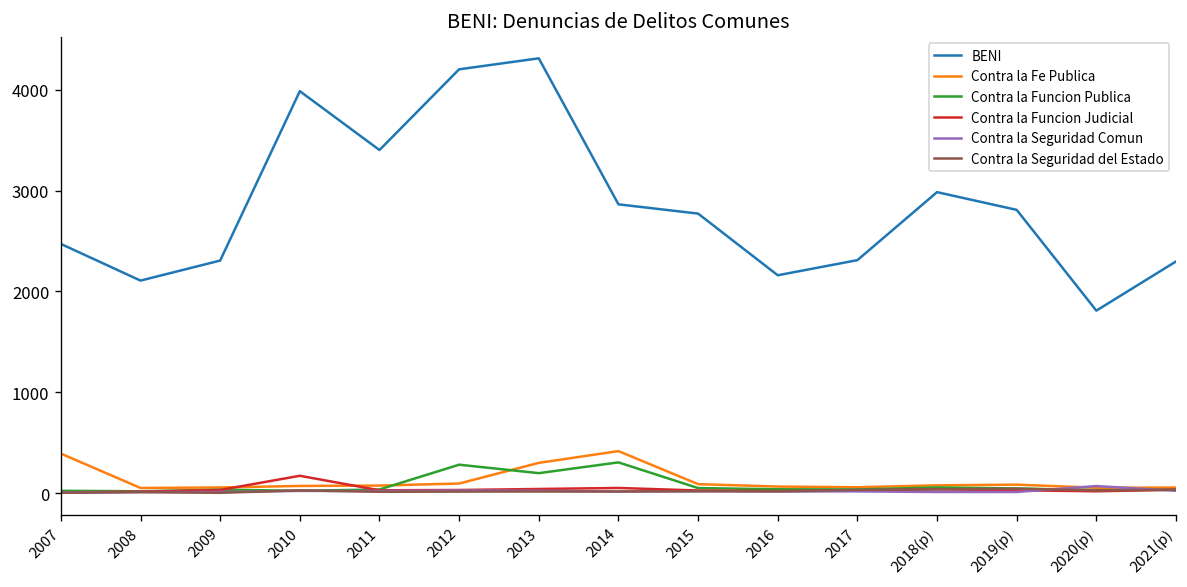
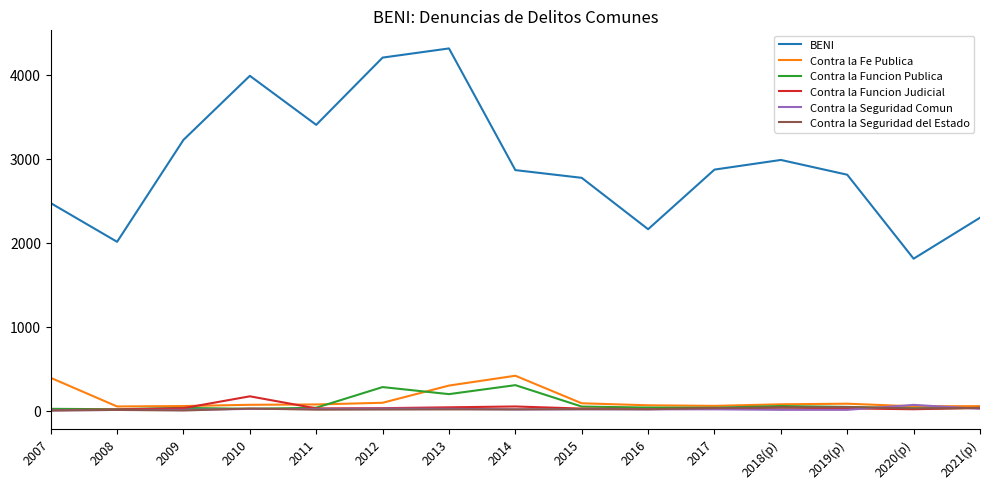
  {
    "BENI": {
      "2007": 2500,
-     "2008": 2100,
-     "2009": 2300,
+     "2008": 2000,
+     "2009": 3200,
      "2010": 4000,
      "2011": 3400,
      "2012": 4200,
      "2013": 4300,
      "2014": 2900,
      "2015": 2800,
      "2016": 2200,
-     "2017": 2300,
+     "2017": 2900,
      "2018(p)": 3000,
      "2019(p)": 2800,
      "2020(p)": 1800,
      "2021(p)": 2300
    },
    "Contra la Fe Publica": {
      "2007": 400,
      "2008": 100,
      "2010": 100,
      "2011": 100,
      "2012": 100,
      "2013": 300,
      "2014": 400,
      "2015": 100,
      "2019(p)": 100
    },
    "Contra la Funcion Publica": {
      "2012": 300,
      "2013": 200,
      "2014": 300
    },
    "Contra la Funcion Judicial": {
      "2010": 200,
      "2014": 100
    }
  }
